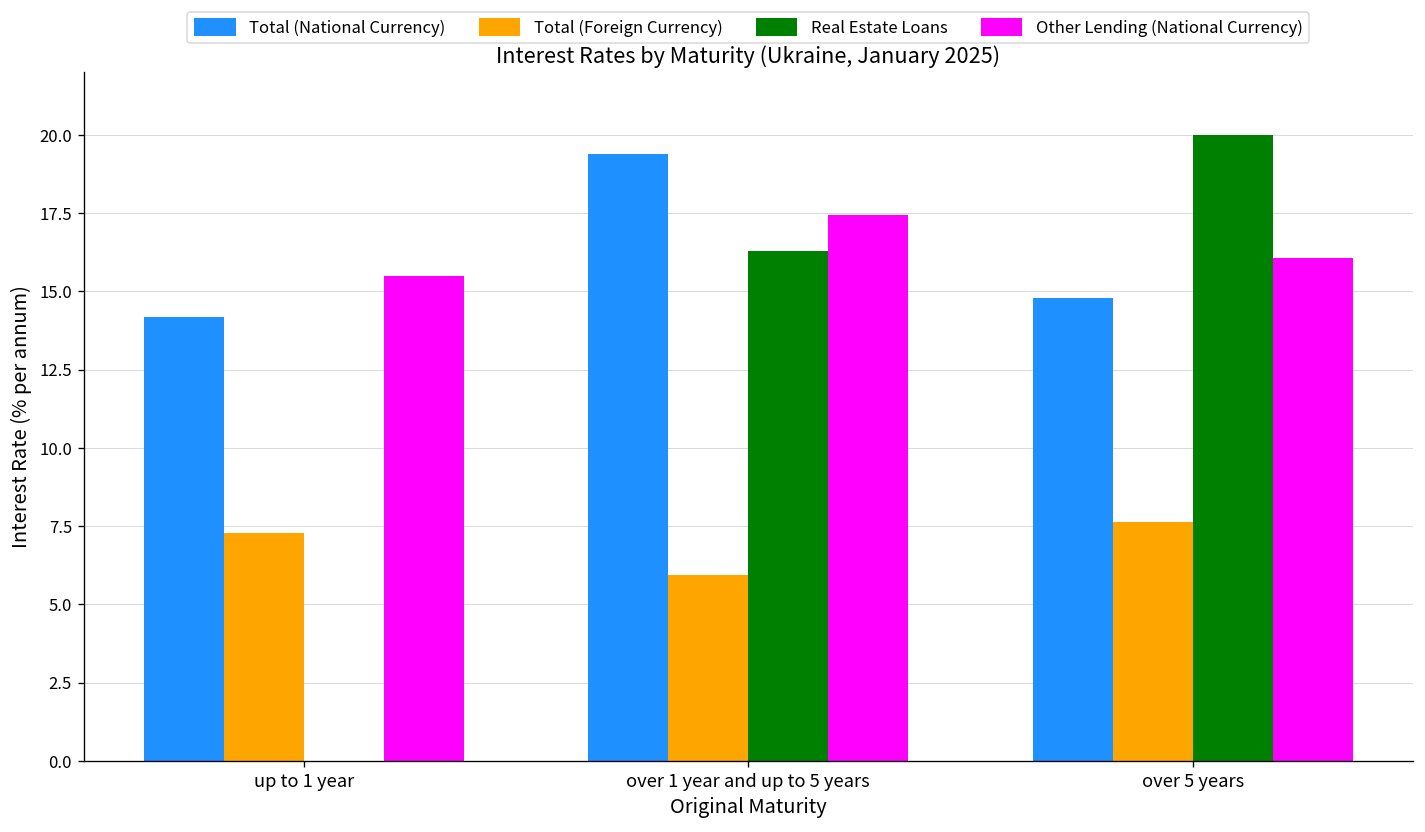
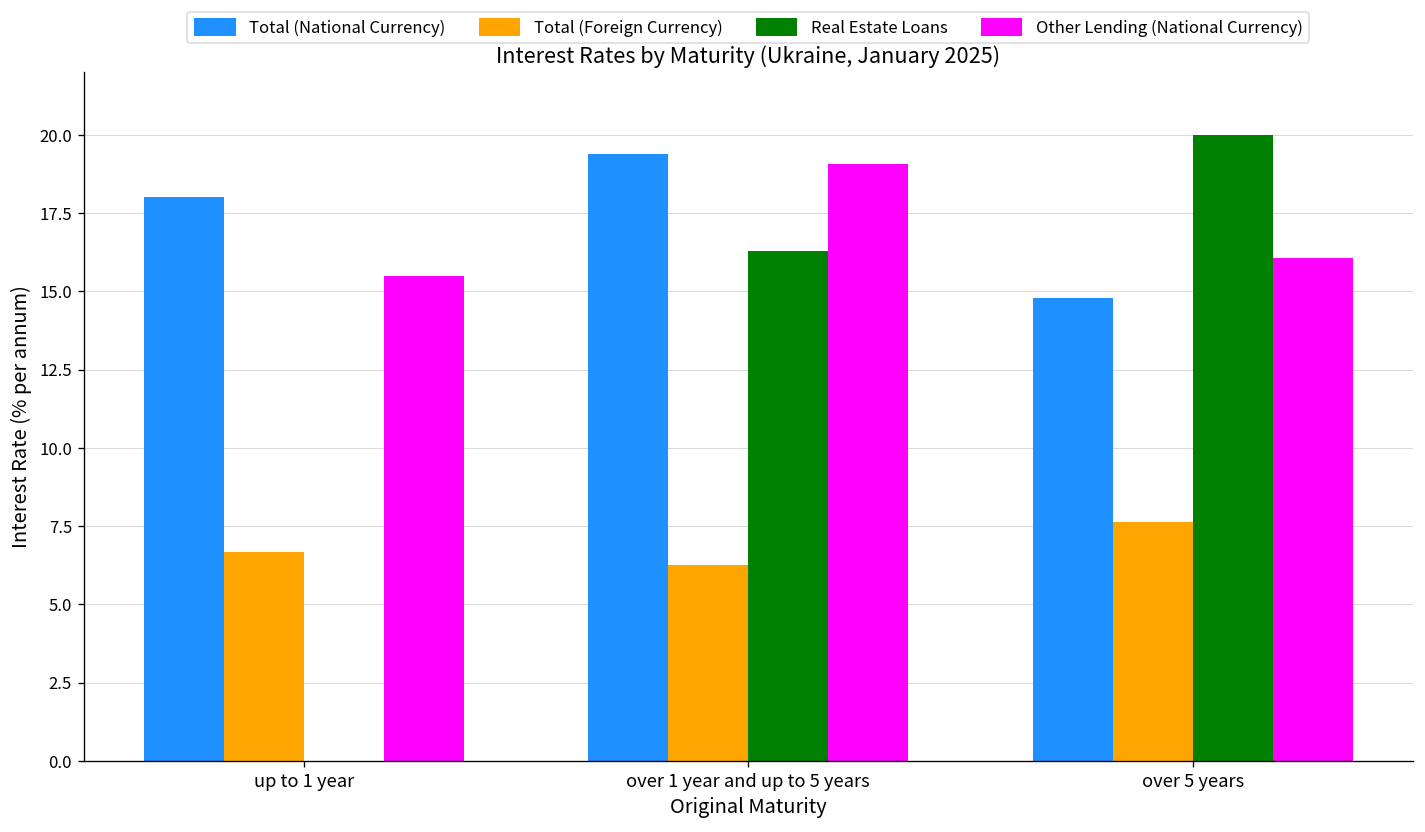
  {
    "Total (National Currency)": {
-     "up to 1 year": 14.2,
+     "up to 1 year": 18.0,
      "over 1 year and up to 5 years": 19.4,
      "over 5 years": 14.8
    },
    "Total (Foreign Currency)": {
-     "up to 1 year": 7.3,
-     "over 1 year and up to 5 years": 5.9,
+     "up to 1 year": 6.7,
+     "over 1 year and up to 5 years": 6.3,
      "over 5 years": 7.6
    },
    "Real Estate Loans": {
      "up to 1 year": 0.0,
      "over 1 year and up to 5 years": 16.3,
      "over 5 years": 20.0
    },
    "Other Lending (National Currency)": {
      "up to 1 year": 15.5,
-     "over 1 year and up to 5 years": 17.4,
+     "over 1 year and up to 5 years": 19.1,
      "over 5 years": 16.1
    }
  }
